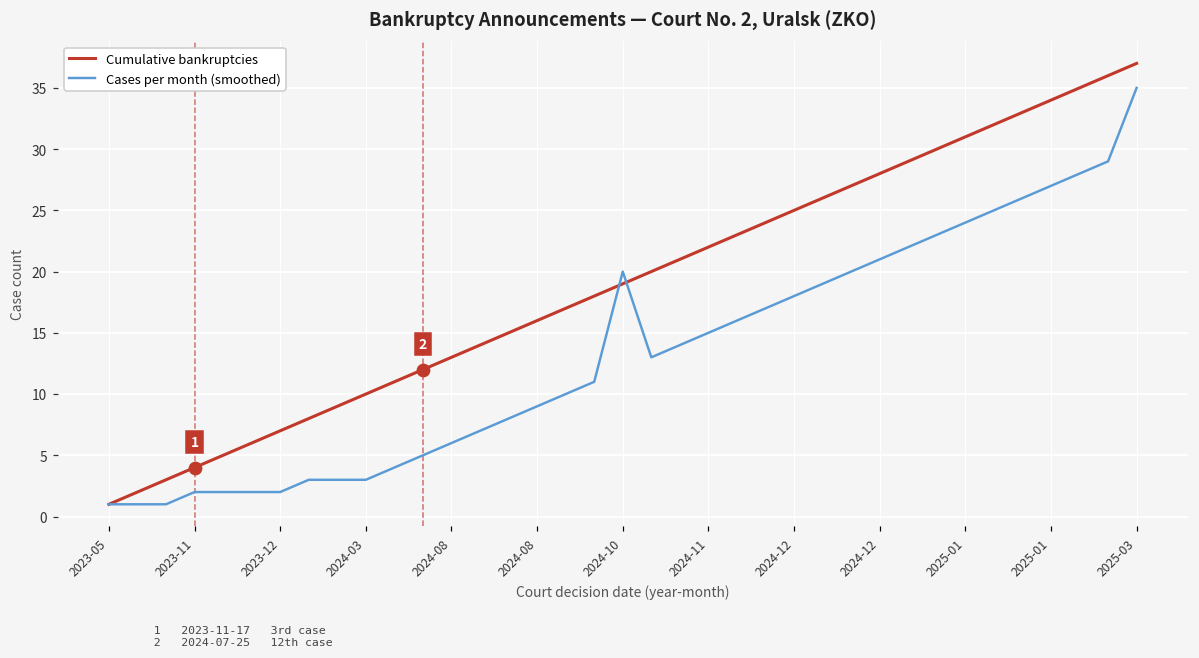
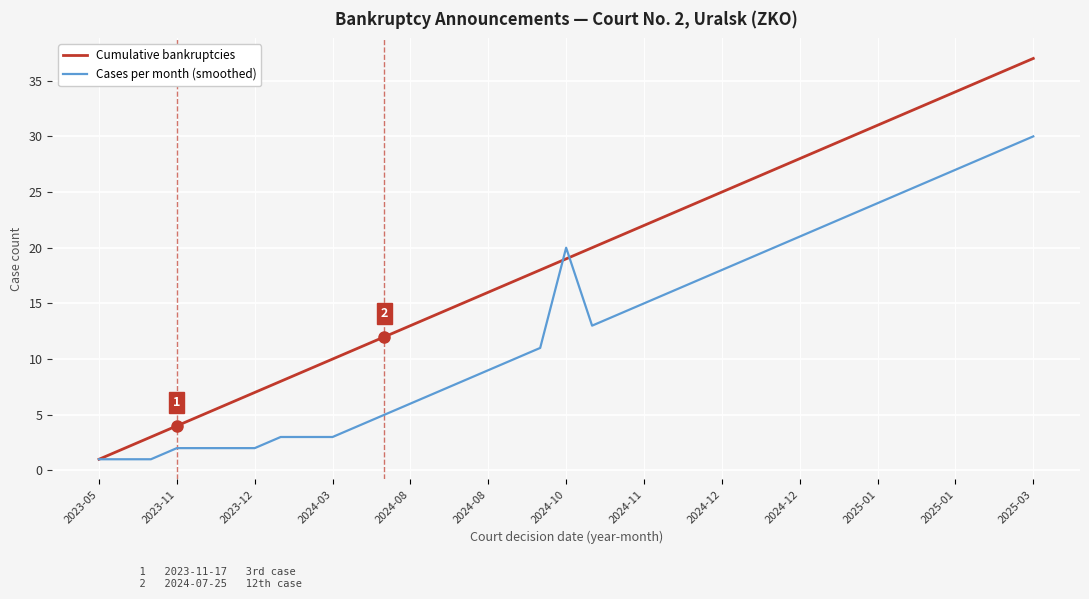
  {
    "Cases per month (smoothed)": {
      "2024-10": 20,
-     "2025-03": 35
+     "2025-03": 30
    }
  }
